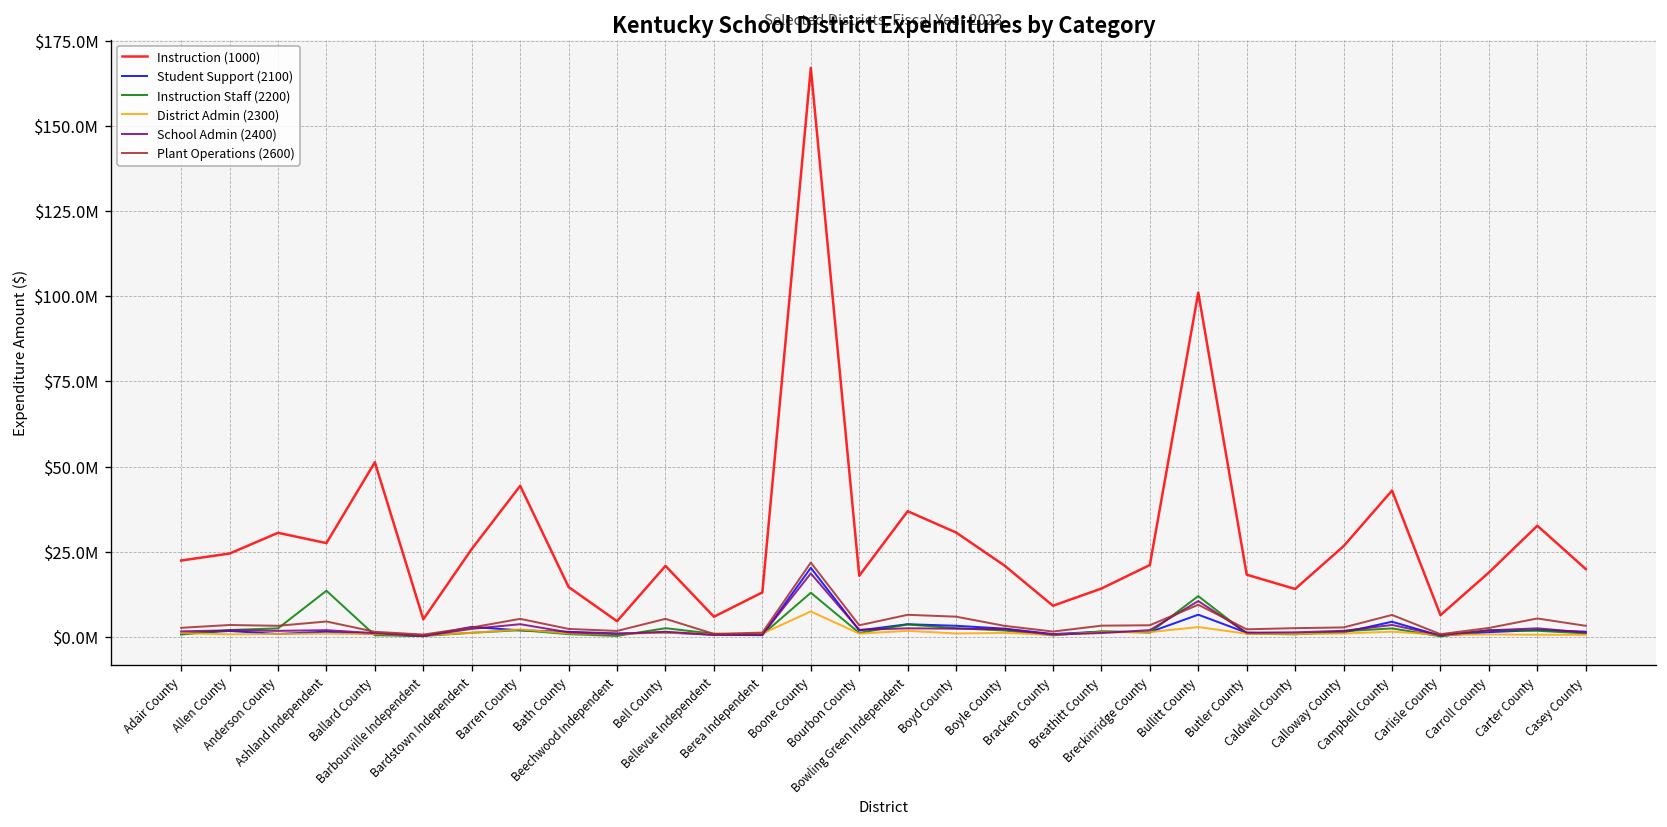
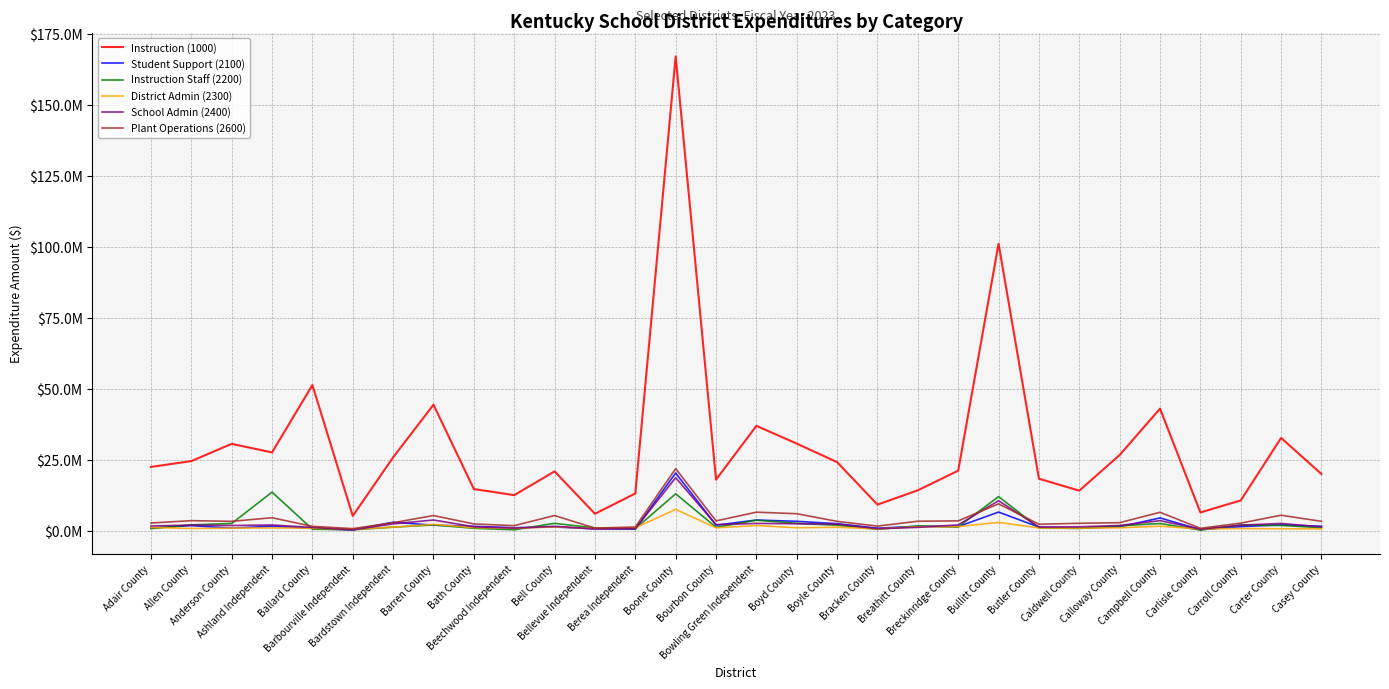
  {
    "Instruction (1000)": {
      "Adair County": "$22000000",
      "Allen County": "$24000000",
      "Anderson County": "$31000000",
      "Ashland Independent": "$28000000",
      "Ballard County": "$51000000",
      "Barbourville Independent": "$5000000",
      "Bardstown Independent": "$26000000",
      "Barren County": "$44000000",
      "Bath County": "$15000000",
-     "Beechwood Independent": "$5000000",
+     "Beechwood Independent": "$12000000",
      "Bell County": "$21000000",
      "Bellevue Independent": "$6000000",
      "Berea Independent": "$13000000",
      "Boone County": "$167000000",
      "Bourbon County": "$18000000",
      "Bowling Green Independent": "$37000000",
      "Boyd County": "$31000000",
-     "Boyle County": "$21000000",
+     "Boyle County": "$24000000",
      "Bracken County": "$9000000",
      "Breathitt County": "$14000000",
      "Breckinridge County": "$21000000",
      "Bullitt County": "$101000000",
      "Butler County": "$18000000",
      "Caldwell County": "$14000000",
      "Calloway County": "$27000000",
      "Campbell County": "$43000000",
      "Carlisle County": "$6000000",
-     "Carroll County": "$19000000",
+     "Carroll County": "$11000000",
      "Carter County": "$33000000",
      "Casey County": "$20000000"
    },
    "Student Support (2100)": {
      "Boone County": "$20000000",
      "Bullitt County": "$7000000",
      "Campbell County": "$4000000"
    },
    "Instruction Staff (2200)": {
      "Ashland Independent": "$14000000",
      "Bell County": "$3000000",
      "Boone County": "$13000000",
      "Bullitt County": "$12000000",
      "Campbell County": "$3000000"
    },
    "District Admin (2300)": {
      "Allen County": "$1000000",
      "Boone County": "$7000000",
      "Boyd County": "$1000000",
      "Bullitt County": "$3000000",
      "Campbell County": "$2000000",
      "Carter County": "$1000000"
    },
    "School Admin (2400)": {
      "Barren County": "$4000000",
      "Boone County": "$19000000",
      "Bullitt County": "$11000000",
      "Campbell County": "$4000000"
    },
    "Plant Operations (2600)": {
      "Adair County": "$3000000",
      "Allen County": "$4000000",
      "Ashland Independent": "$5000000",
      "Barren County": "$5000000",
      "Bell County": "$5000000",
      "Boone County": "$22000000",
      "Bourbon County": "$3000000",
      "Bowling Green Independent": "$7000000",
      "Boyd County": "$6000000",
      "Breathitt County": "$3000000",
      "Breckinridge County": "$3000000",
      "Bullitt County": "$9000000",
      "Butler County": "$2000000",
      "Caldwell County": "$3000000",
      "Calloway County": "$3000000",
      "Campbell County": "$6000000",
      "Carter County": "$5000000",
      "Casey County": "$3000000"
    }
  }
